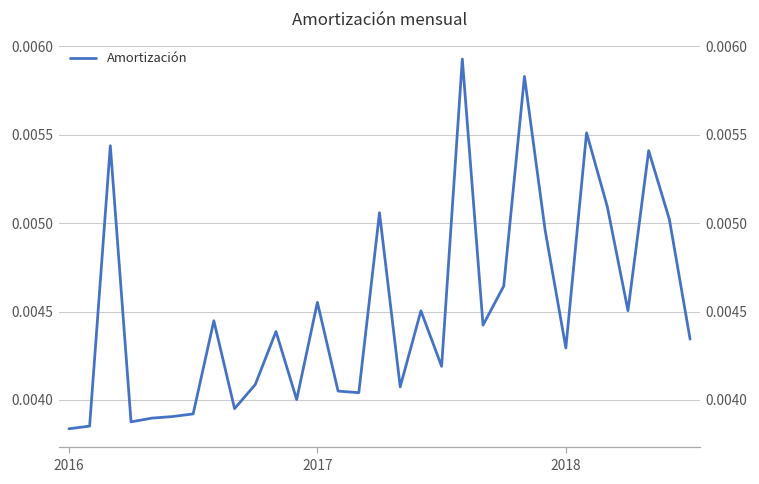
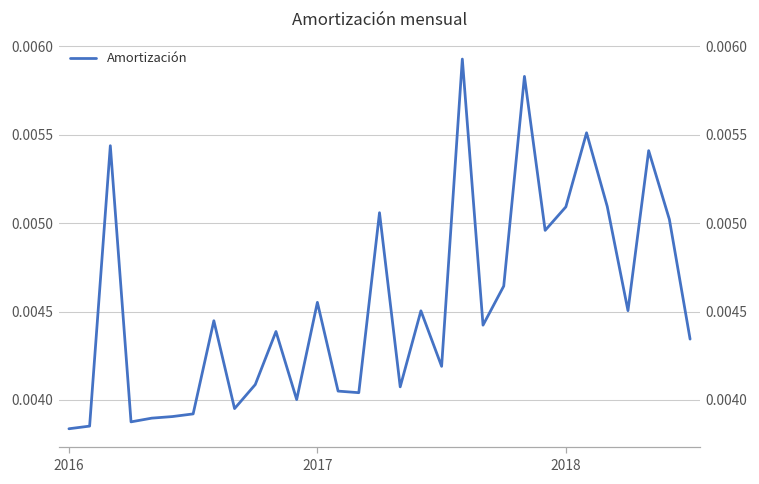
  {
    "2016": 0.00384,
    "2017": 0.00455,
-   "2018": 0.00429
+   "2018": 0.00509
  }
